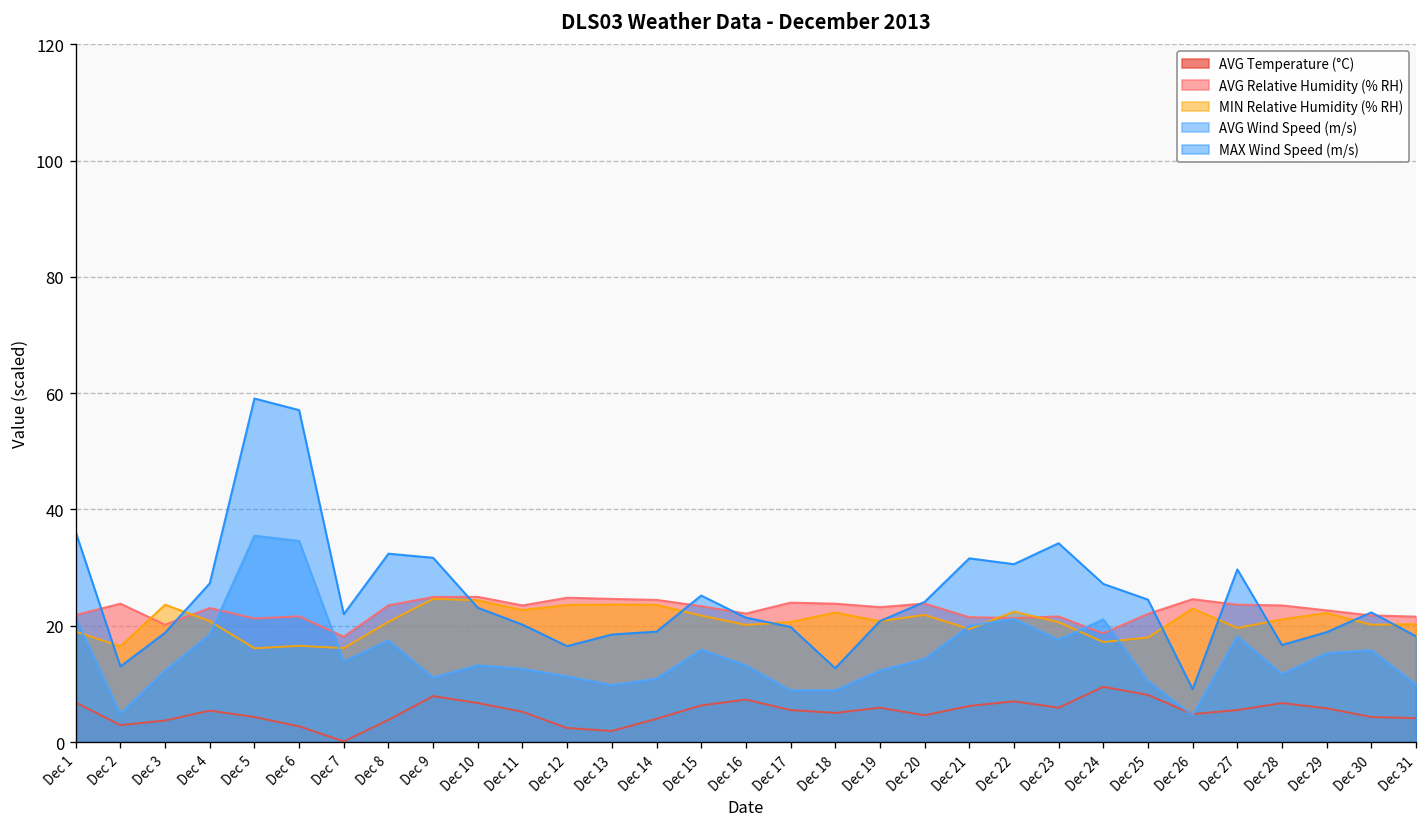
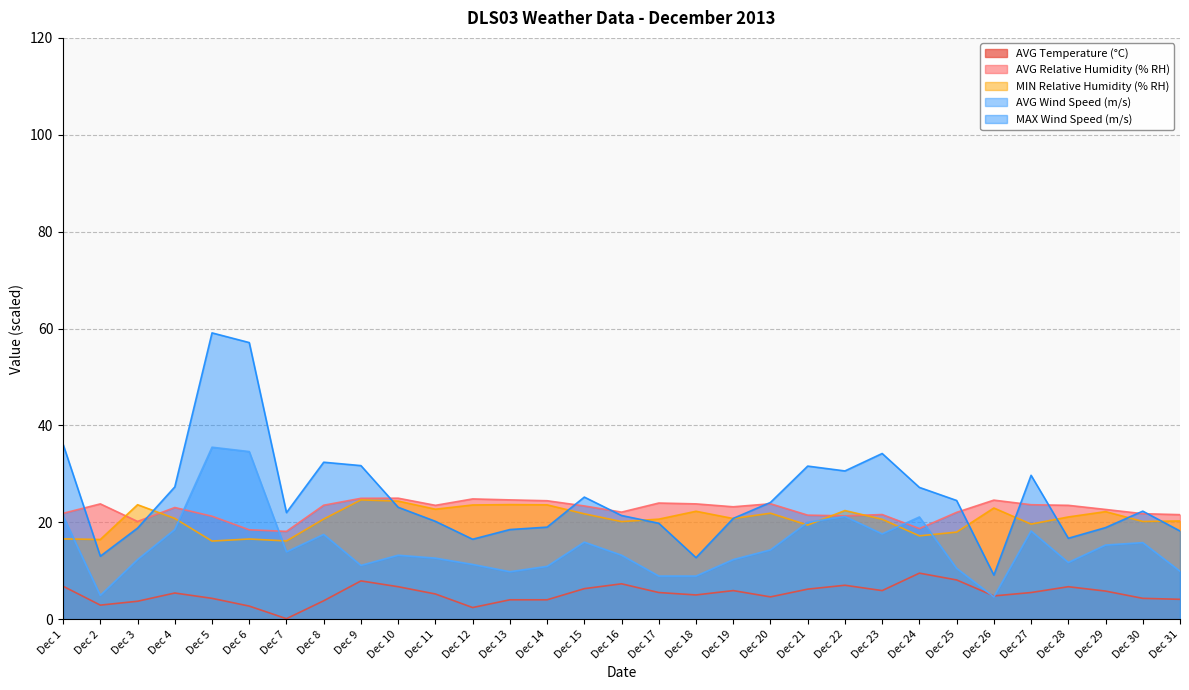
  {
    "AVG Temperature (°C)": {
      "Dec 1": 7,
      "Dec 2": 3,
      "Dec 3": 4,
      "Dec 4": 5,
      "Dec 5": 4,
      "Dec 6": 3,
      "Dec 7": 0,
      "Dec 8": 4,
      "Dec 9": 8,
      "Dec 10": 7,
      "Dec 11": 5,
      "Dec 12": 2,
-     "Dec 13": 2,
+     "Dec 13": 4,
      "Dec 14": 4,
      "Dec 15": 6,
      "Dec 16": 7,
      "Dec 17": 6,
      "Dec 18": 5,
      "Dec 19": 6,
      "Dec 20": 5,
      "Dec 21": 6,
      "Dec 22": 7,
      "Dec 23": 6,
      "Dec 24": 10,
      "Dec 25": 8,
      "Dec 27": 6,
      "Dec 28": 7,
      "Dec 29": 6,
      "Dec 30": 4,
      "Dec 31": 4
    },
    "AVG Relative Humidity (% RH)": {
      "Dec 1": 22,
      "Dec 2": 24,
      "Dec 3": 20,
      "Dec 4": 23,
      "Dec 5": 21,
-     "Dec 6": 22,
+     "Dec 6": 18,
      "Dec 7": 18,
      "Dec 8": 24,
      "Dec 10": 25,
      "Dec 11": 24,
      "Dec 12": 25,
      "Dec 13": 25,
      "Dec 14": 24,
      "Dec 15": 23,
      "Dec 16": 22,
      "Dec 17": 24,
      "Dec 18": 24,
      "Dec 19": 23,
      "Dec 21": 21,
      "Dec 23": 22,
      "Dec 24": 19,
      "Dec 25": 22,
      "Dec 26": 25,
      "Dec 27": 24,
      "Dec 28": 24,
      "Dec 30": 22,
      "Dec 31": 22
    },
    "MIN Relative Humidity (% RH)": {
-     "Dec 1": 19,
+     "Dec 1": 17,
      "Dec 2": 16,
      "Dec 3": 24,
      "Dec 4": 21,
      "Dec 5": 16,
      "Dec 6": 17,
      "Dec 7": 16,
      "Dec 8": 21,
      "Dec 10": 24,
      "Dec 11": 23,
      "Dec 12": 24,
      "Dec 13": 24,
      "Dec 14": 24,
      "Dec 15": 22,
      "Dec 16": 20,
      "Dec 17": 21,
      "Dec 18": 22,
      "Dec 20": 22,
      "Dec 21": 19,
      "Dec 22": 22,
      "Dec 23": 21,
      "Dec 24": 17,
      "Dec 25": 18,
      "Dec 26": 23,
      "Dec 27": 20,
      "Dec 28": 21,
      "Dec 30": 20,
      "Dec 31": 20
    }
  }
